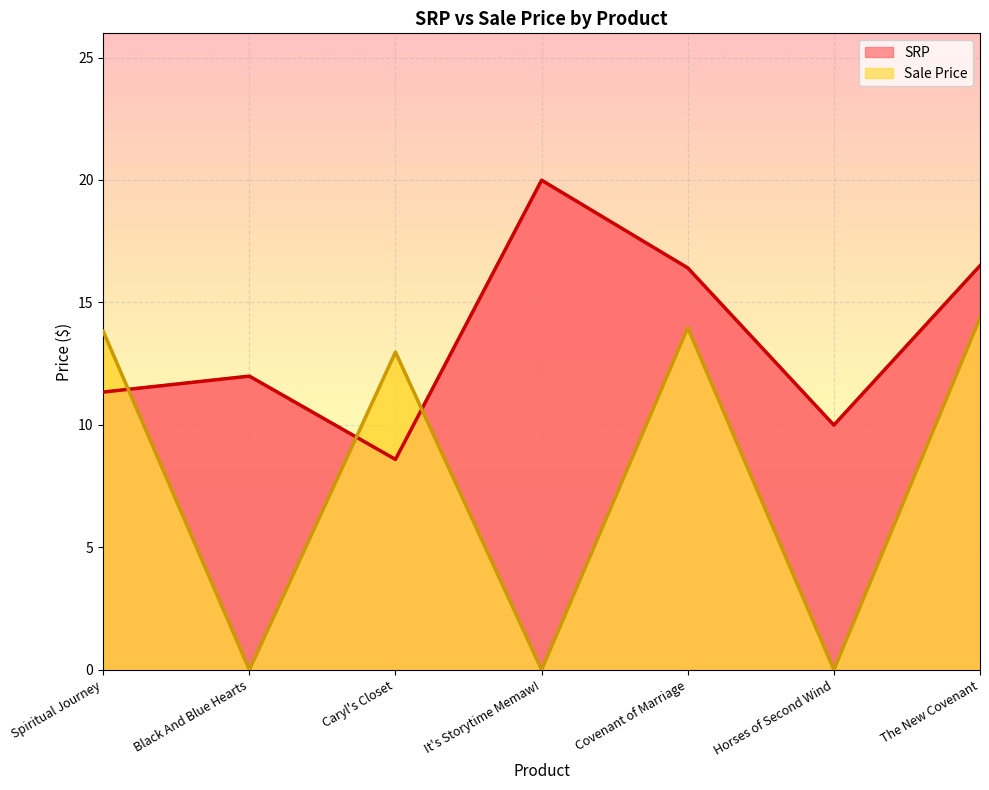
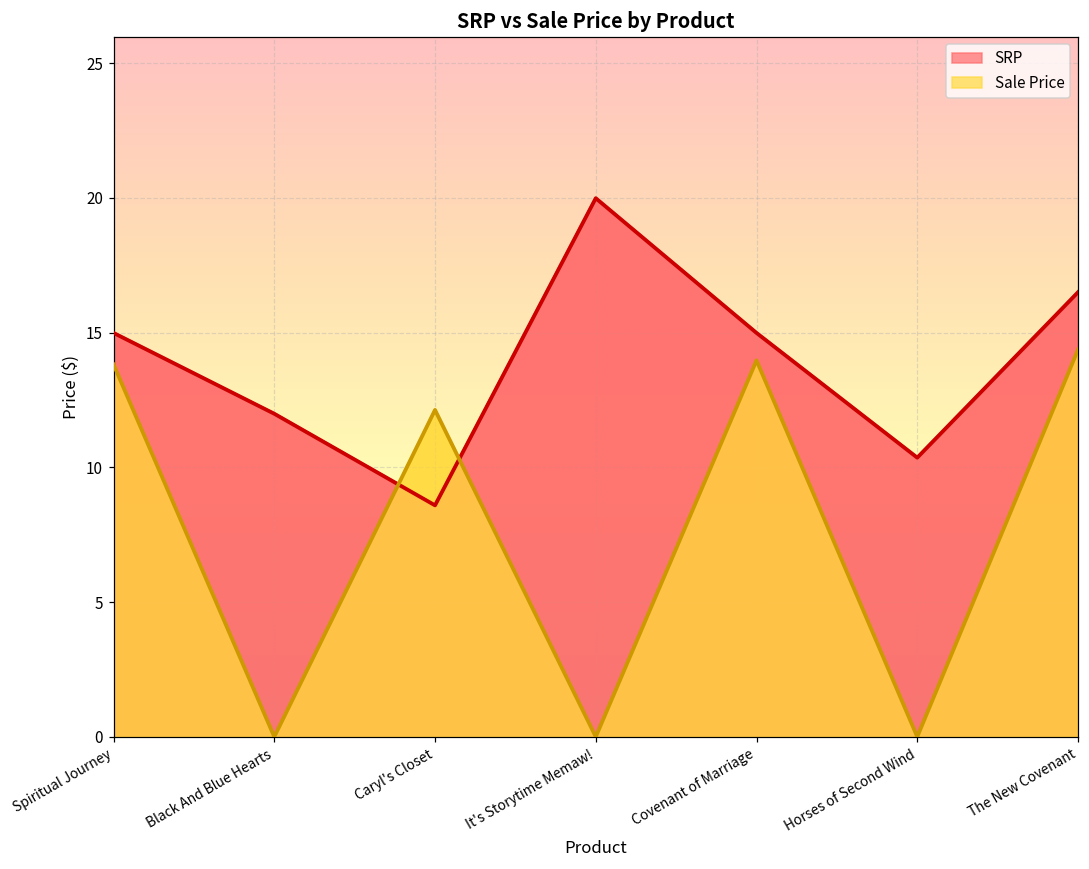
  {
    "SRP": {
-     "Spiritual Journey": 11.3,
+     "Spiritual Journey": 15.0,
      "Black And Blue Hearts": 12.0,
      "Caryl's Closet": 8.6,
      "It's Storytime Memaw!": 20.0,
-     "Covenant of Marriage": 16.4,
-     "Horses of Second Wind": 10.0,
+     "Covenant of Marriage": 15.0,
+     "Horses of Second Wind": 10.4,
      "The New Covenant": 16.5
    },
    "Sale Price": {
      "Spiritual Journey": 13.8,
      "Black And Blue Hearts": 0.0,
-     "Caryl's Closet": 13.0,
+     "Caryl's Closet": 12.1,
      "It's Storytime Memaw!": 0.0,
      "Covenant of Marriage": 14.0,
      "Horses of Second Wind": 0.0,
      "The New Covenant": 14.4
    }
  }
